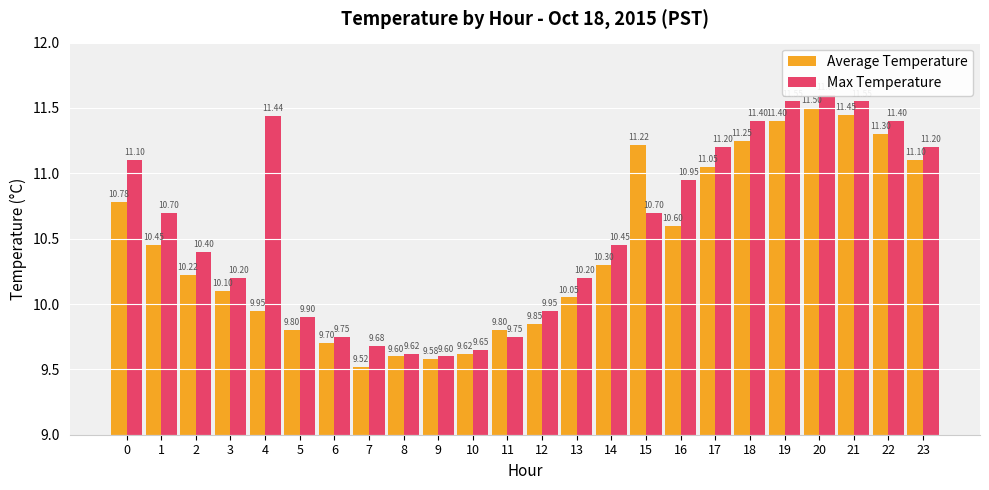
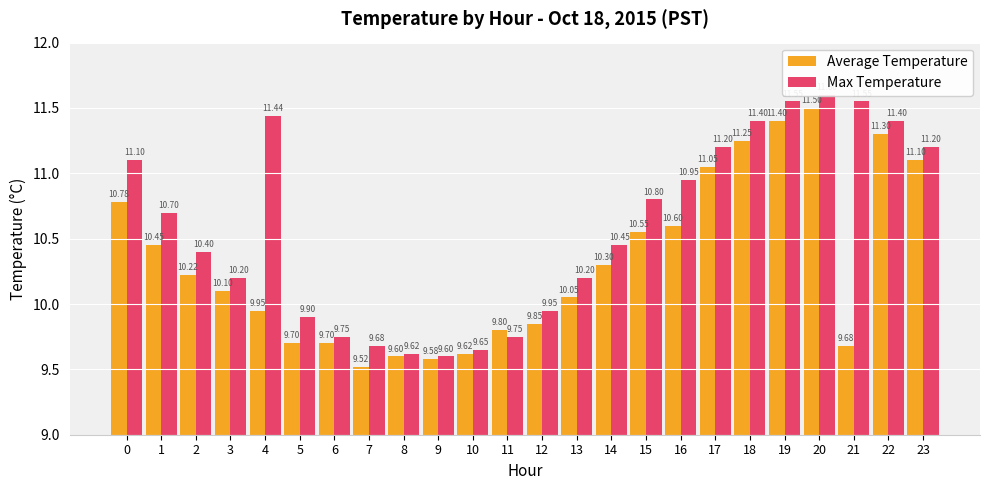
  {
    "Average Temperature": {
      "0": 10.78,
      "1": 10.45,
      "2": 10.22,
      "3": 10.10,
      "4": 9.95,
-     "5": 9.80,
+     "5": 9.70,
      "6": 9.70,
      "7": 9.52,
      "8": 9.60,
      "9": 9.58,
      "10": 9.62,
      "11": 9.80,
      "12": 9.85,
      "13": 10.05,
      "14": 10.30,
-     "15": 11.22,
+     "15": 10.55,
      "16": 10.60,
      "17": 11.05,
      "18": 11.25,
      "19": 11.40,
      "20": 11.50,
-     "21": 11.45,
+     "21": 9.68,
      "22": 11.30,
      "23": 11.10
    },
    "Max Temperature": {
      "0": 11.10,
      "1": 10.70,
      "2": 10.40,
      "3": 10.20,
      "4": 11.44,
      "5": 9.90,
      "6": 9.75,
      "7": 9.68,
      "8": 9.62,
      "9": 9.60,
      "10": 9.65,
      "11": 9.75,
      "12": 9.95,
      "13": 10.20,
      "14": 10.45,
-     "15": 10.70,
+     "15": 10.80,
      "16": 10.95,
      "17": 11.20,
      "18": 11.40,
      "22": 11.40,
      "23": 11.20
    }
  }
